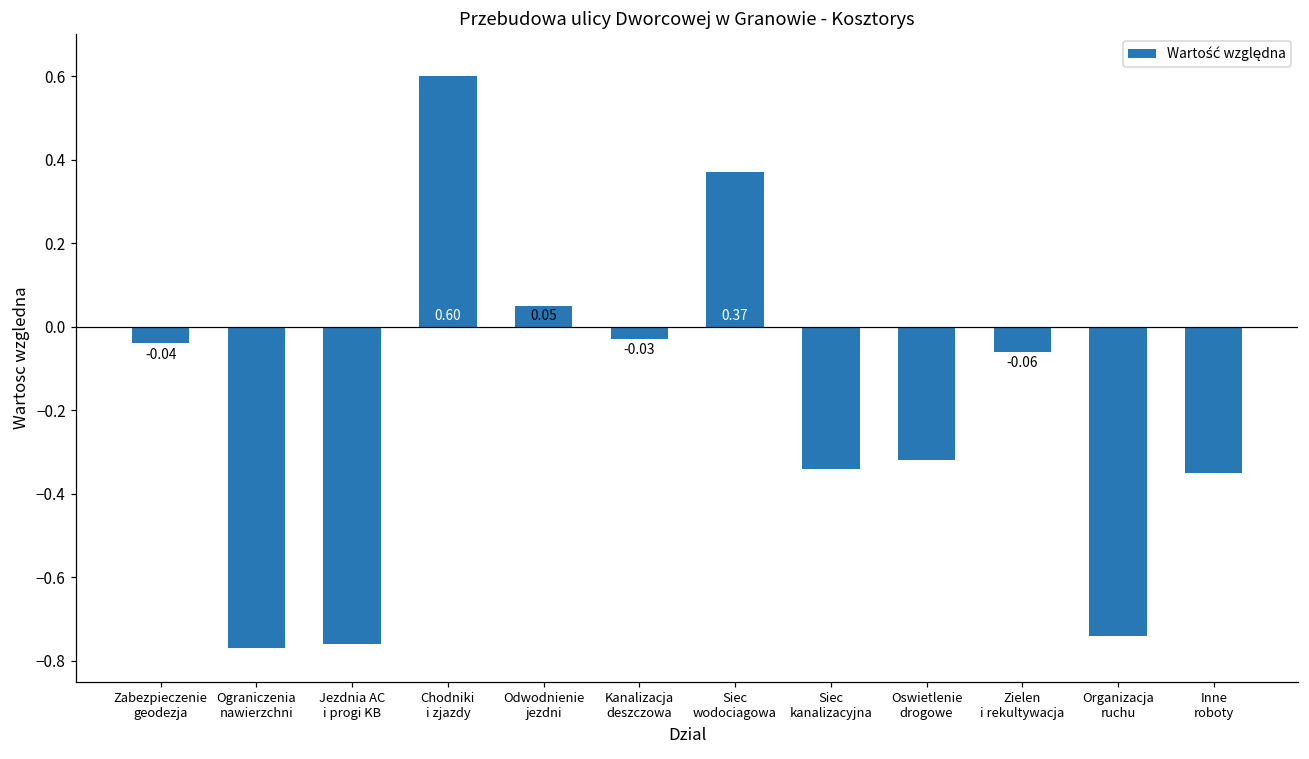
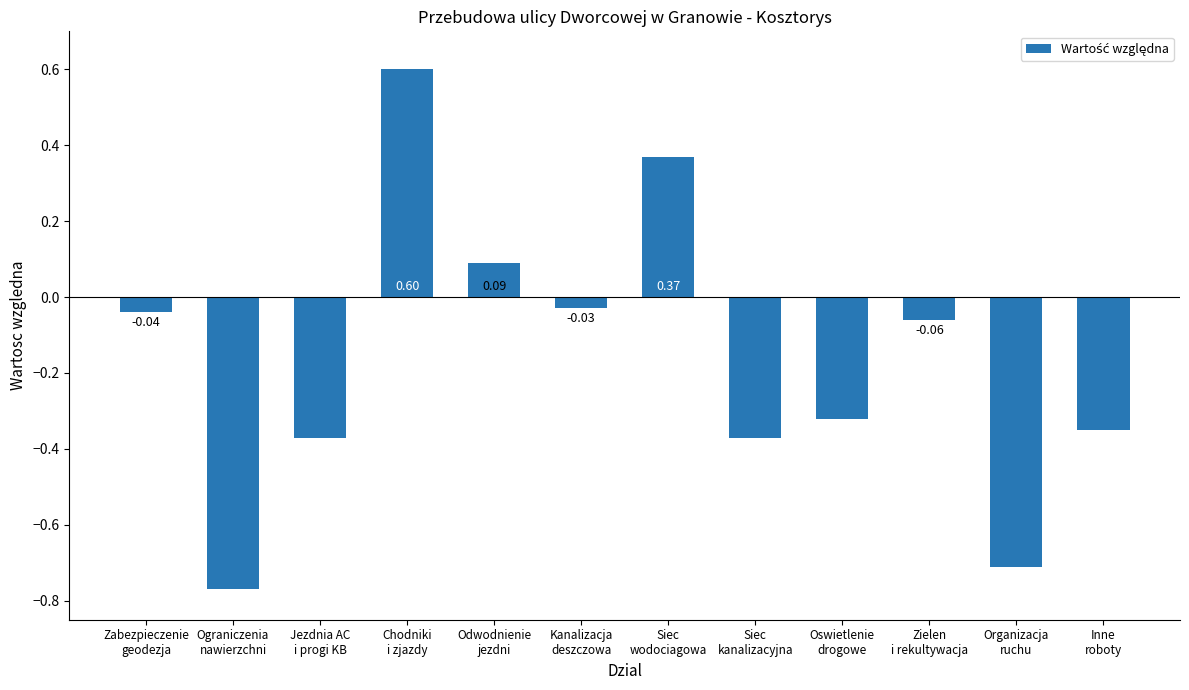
  {
    "Zabezpieczenie geodezja": -0.04,
-   "Jezdnia AC i progi KB": -0.76,
+   "Jezdnia AC i progi KB": -0.37,
    "Chodniki i zjazdy": 0.60,
-   "Odwodnienie jezdni": 0.05,
+   "Odwodnienie jezdni": 0.09,
    "Kanalizacja deszczowa": -0.03,
    "Siec wodociagowa": 0.37,
-   "Siec kanalizacyjna": -0.34,
+   "Siec kanalizacyjna": -0.37,
    "Zielen i rekultywacja": -0.06,
-   "Organizacja ruchu": -0.74
+   "Organizacja ruchu": -0.71
  }
